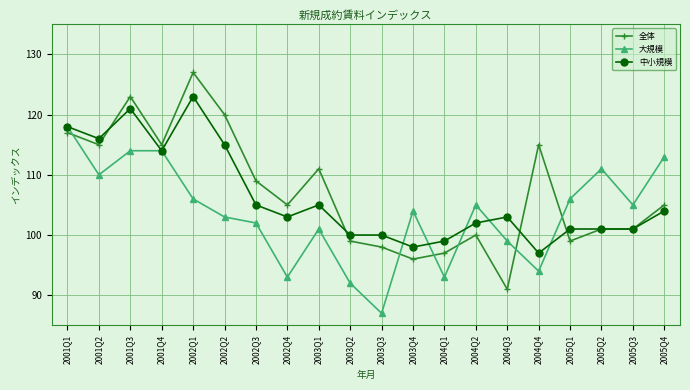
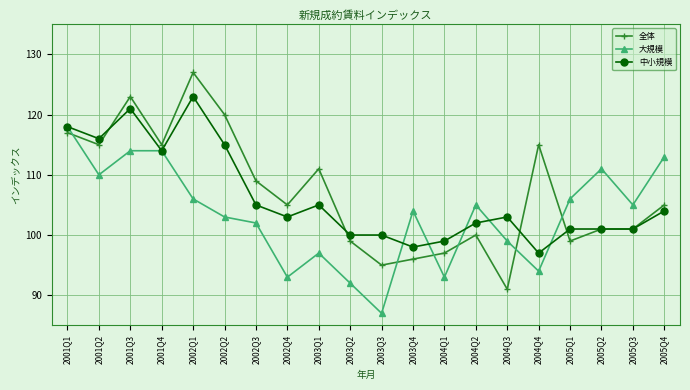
  {
    "全体": {
      "2001Q1": 117,
      "2001Q2": 115,
      "2001Q3": 123,
      "2001Q4": 115,
      "2002Q1": 127,
      "2002Q2": 120,
      "2002Q3": 109,
      "2002Q4": 105,
      "2003Q1": 111,
      "2003Q2": 99,
-     "2003Q3": 98,
+     "2003Q3": 95,
      "2003Q4": 96,
      "2004Q1": 97,
      "2004Q2": 100,
      "2004Q3": 91,
      "2004Q4": 115,
      "2005Q1": 99,
      "2005Q4": 105
    },
    "大規模": {
      "2001Q2": 110,
      "2001Q3": 114,
      "2002Q1": 106,
      "2002Q2": 103,
      "2002Q3": 102,
      "2002Q4": 93,
-     "2003Q1": 101,
+     "2003Q1": 97,
      "2003Q2": 92,
      "2003Q3": 87,
      "2003Q4": 104,
      "2004Q1": 93,
      "2004Q2": 105,
      "2004Q3": 99,
      "2004Q4": 94,
      "2005Q1": 106,
      "2005Q2": 111,
      "2005Q3": 105,
      "2005Q4": 113
    },
    "中小規模": {
      "2001Q2": 116,
      "2001Q3": 121,
      "2002Q1": 123,
      "2002Q2": 115,
      "2002Q3": 105,
      "2002Q4": 103,
      "2003Q1": 105,
      "2003Q2": 100,
      "2003Q3": 100,
      "2003Q4": 98,
      "2004Q1": 99,
      "2004Q2": 102,
      "2004Q3": 103,
      "2004Q4": 97,
      "2005Q1": 101,
      "2005Q4": 104
    }
  }
